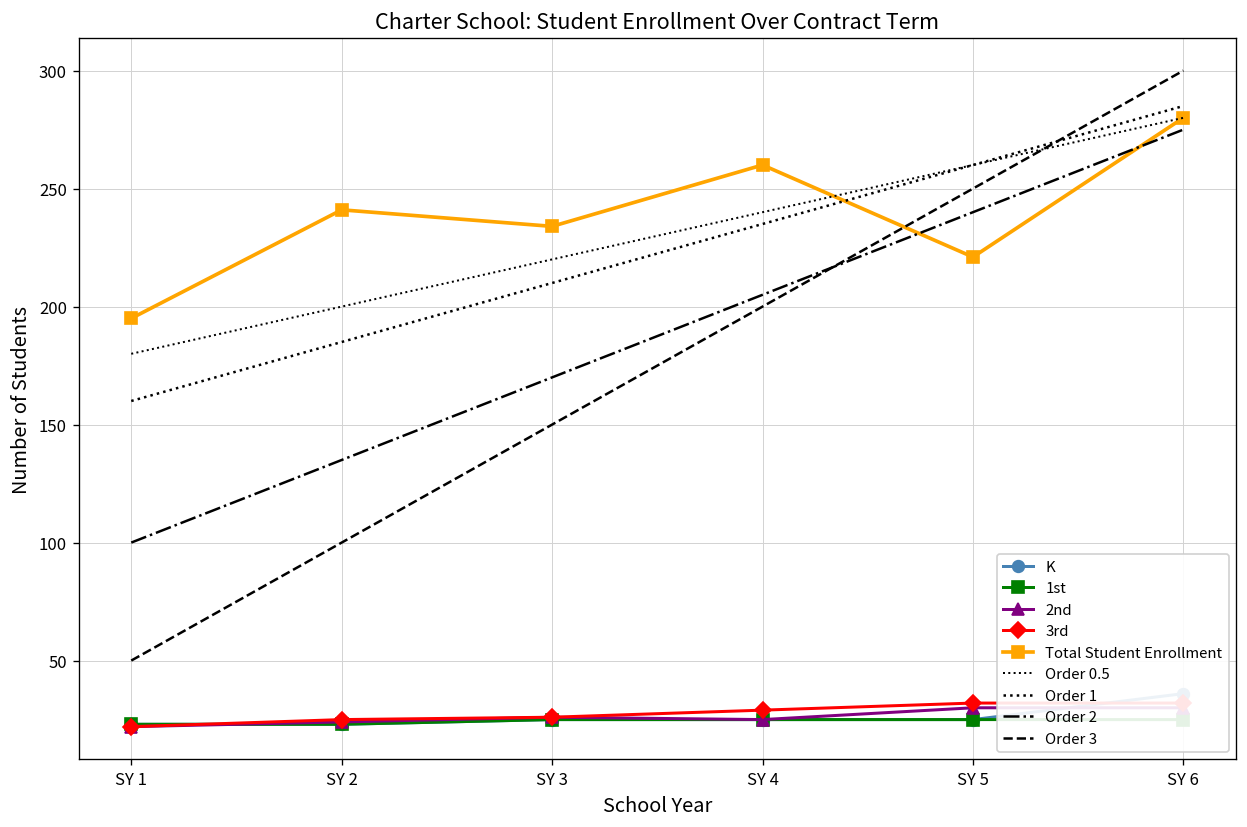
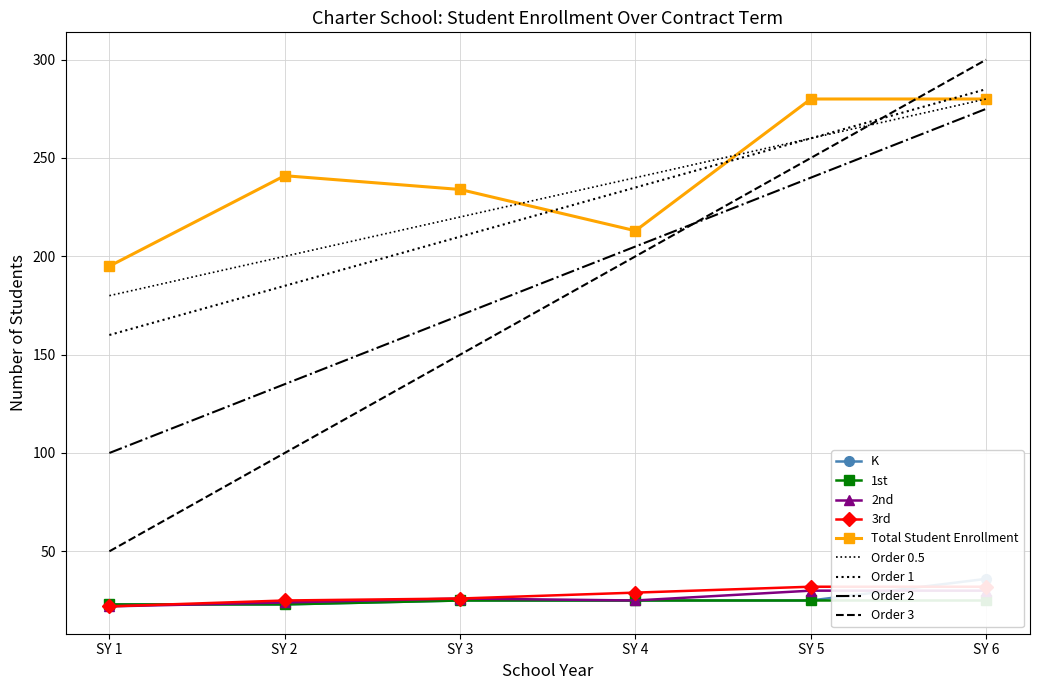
  {
    "2nd": {
      "SY 5": 30
    },
    "3rd": {
      "SY 4": 29,
      "SY 5": 32
    },
    "Total Student Enrollment": {
      "SY 1": 195,
      "SY 2": 241,
      "SY 3": 234,
-     "SY 4": 260,
-     "SY 5": 221
+     "SY 4": 213,
+     "SY 5": 280
    }
  }
